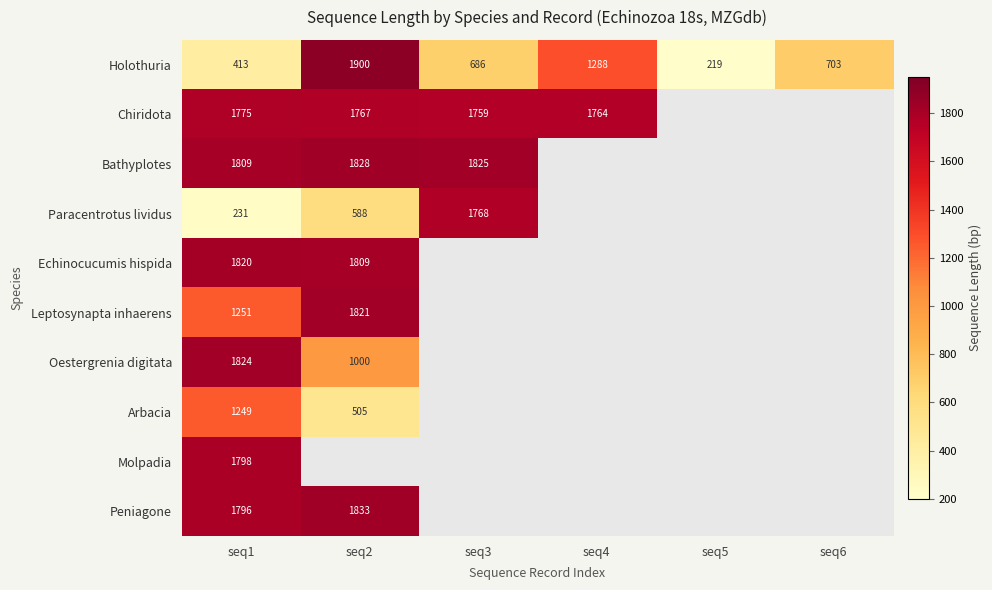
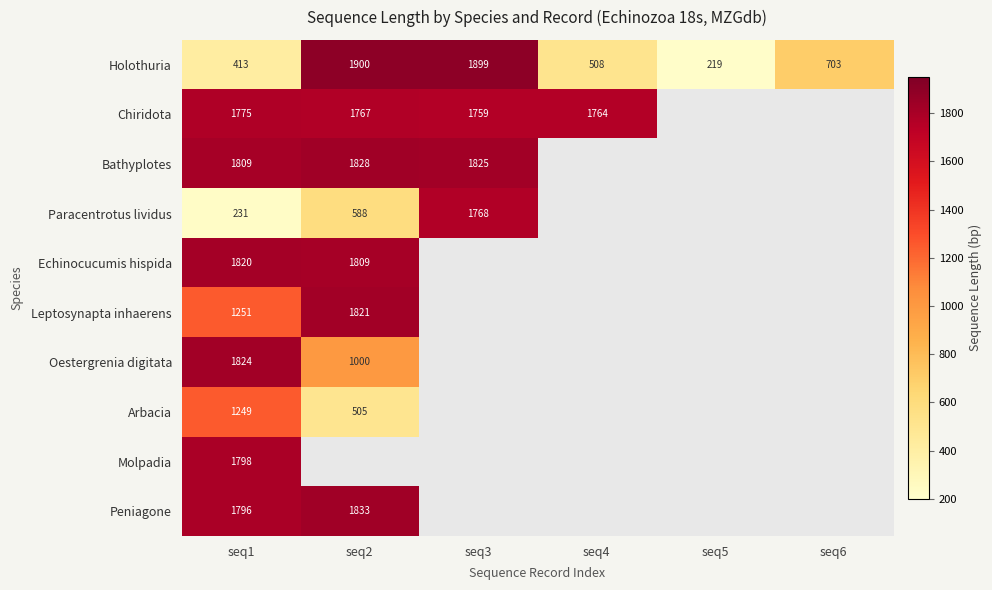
  {
    "Holothuria": {
      "seq1": 413,
      "seq2": 1900,
-     "seq3": 686,
-     "seq4": 1288,
+     "seq3": 1899,
+     "seq4": 508,
      "seq5": 219,
      "seq6": 703
    },
    "Chiridota": {
      "seq1": 1775,
      "seq2": 1767,
      "seq3": 1759,
      "seq4": 1764
    },
    "Bathyplotes": {
      "seq1": 1809,
      "seq2": 1828,
      "seq3": 1825
    },
    "Paracentrotus lividus": {
      "seq1": 231,
      "seq2": 588,
      "seq3": 1768
    },
    "Echinocucumis hispida": {
      "seq1": 1820,
      "seq2": 1809
    },
    "Leptosynapta inhaerens": {
      "seq1": 1251,
      "seq2": 1821
    },
    "Oestergrenia digitata": {
      "seq1": 1824,
      "seq2": 1000
    },
    "Arbacia": {
      "seq1": 1249,
      "seq2": 505
    },
    "Molpadia": {
      "seq1": 1798
    },
    "Peniagone": {
      "seq1": 1796,
      "seq2": 1833
    }
  }
